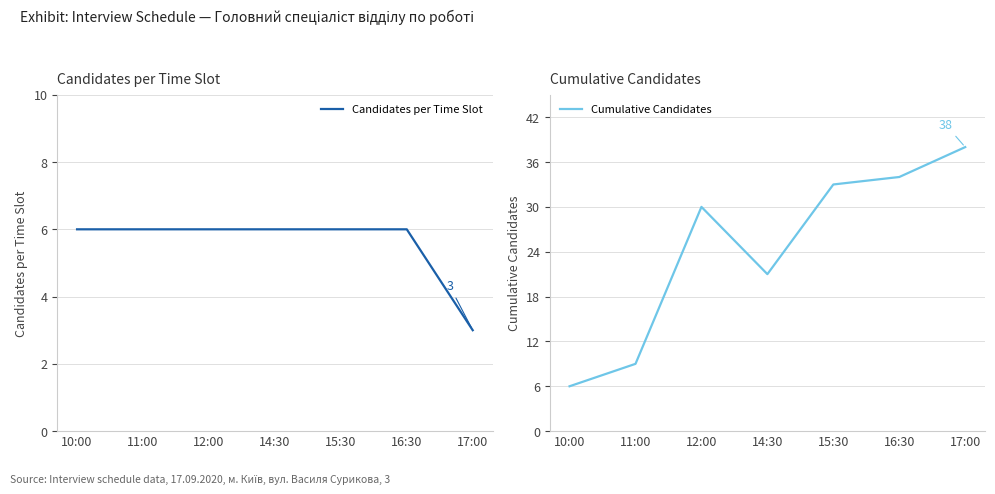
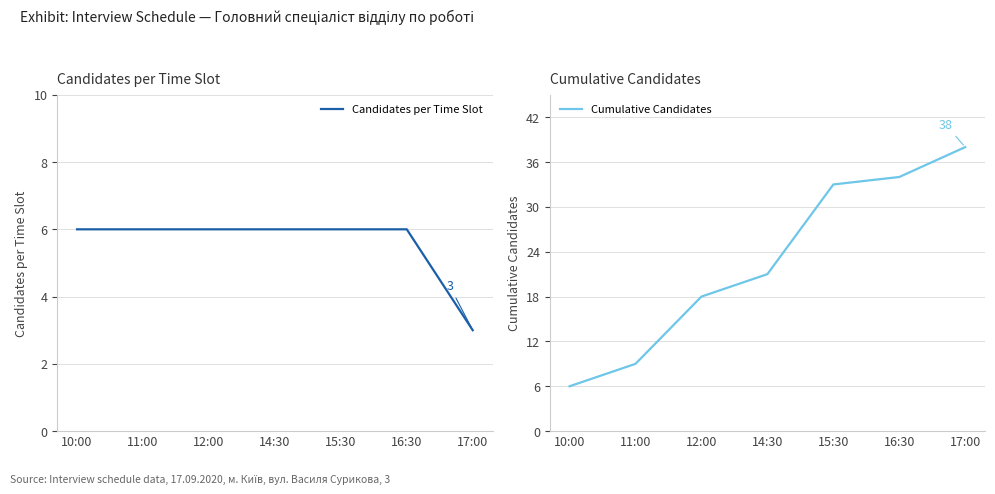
  {
    "Candidates per Time Slot": {
      "17:00": 3
    },
    "Cumulative Candidates": {
      "10:00": 6,
      "11:00": 9,
-     "12:00": 30,
+     "12:00": 18,
      "14:30": 21,
      "15:30": 33,
      "16:30": 34
    }
  }
